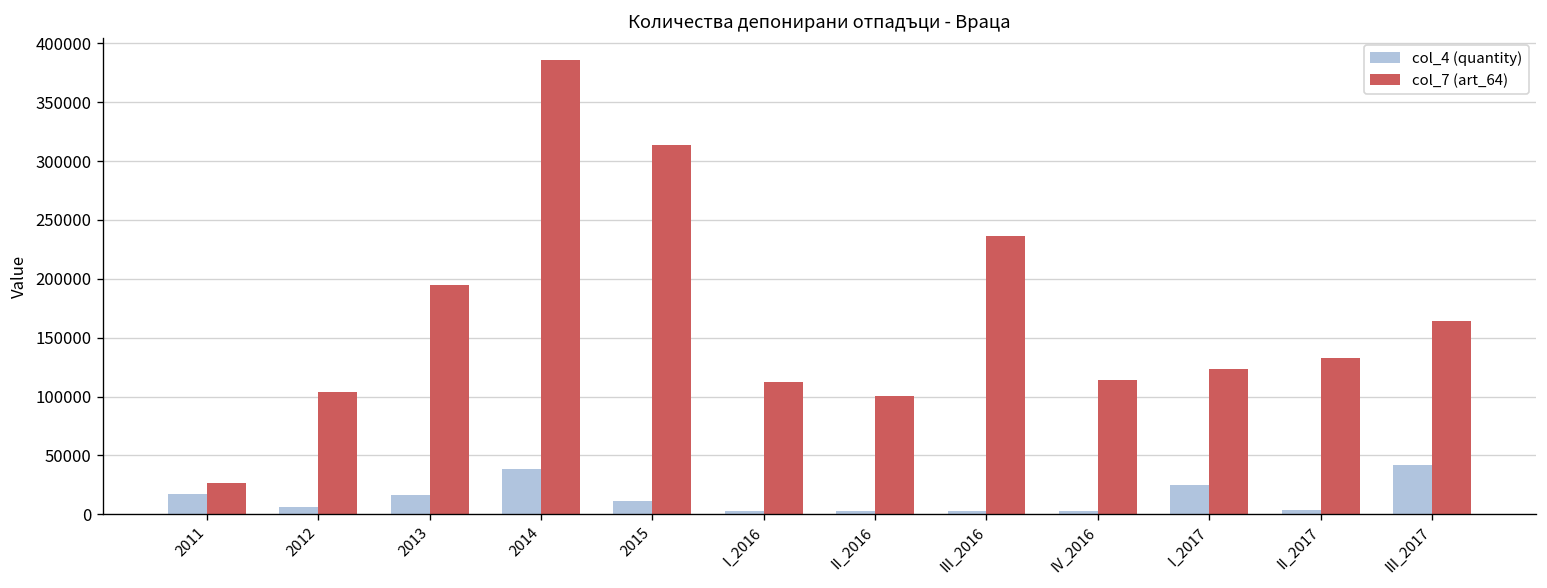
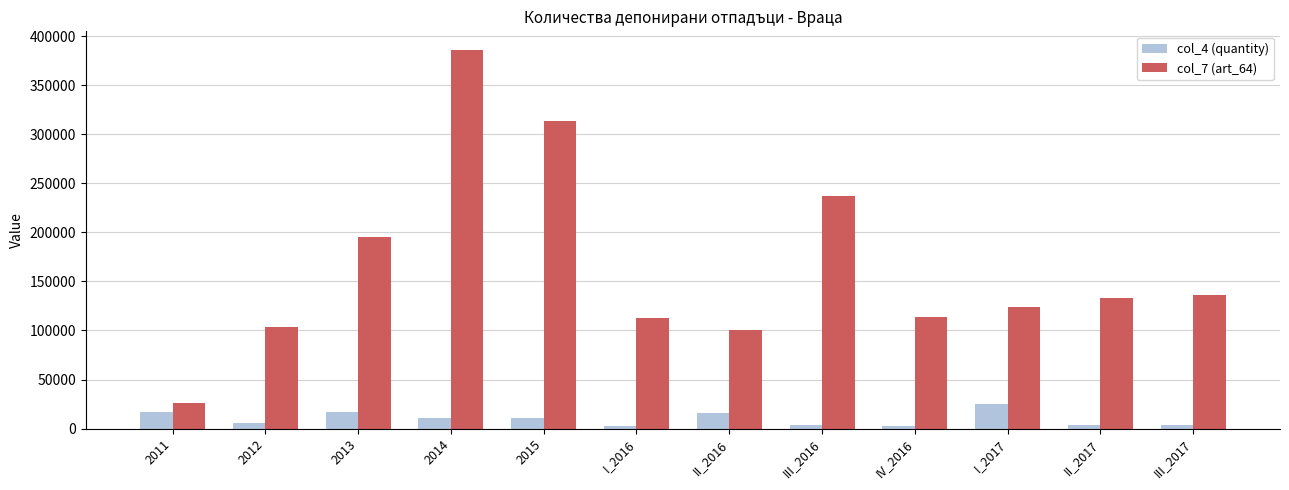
  {
    "col_4 (quantity)": {
      "2011": 20000,
      "2012": 10000,
      "2013": 20000,
-     "2014": 40000,
+     "2014": 10000,
      "2015": 10000,
      "I_2016": 0,
-     "II_2016": 0,
+     "II_2016": 20000,
      "III_2016": 0,
      "IV_2016": 0,
      "I_2017": 20000,
      "II_2017": 0,
-     "III_2017": 40000
+     "III_2017": 0
    },
    "col_7 (art_64)": {
      "2011": 30000,
      "2012": 100000,
      "2013": 190000,
      "2014": 390000,
      "2015": 310000,
      "I_2016": 110000,
      "II_2016": 100000,
      "III_2016": 240000,
      "IV_2016": 110000,
      "I_2017": 120000,
      "II_2017": 130000,
-     "III_2017": 160000
+     "III_2017": 140000
    }
  }
